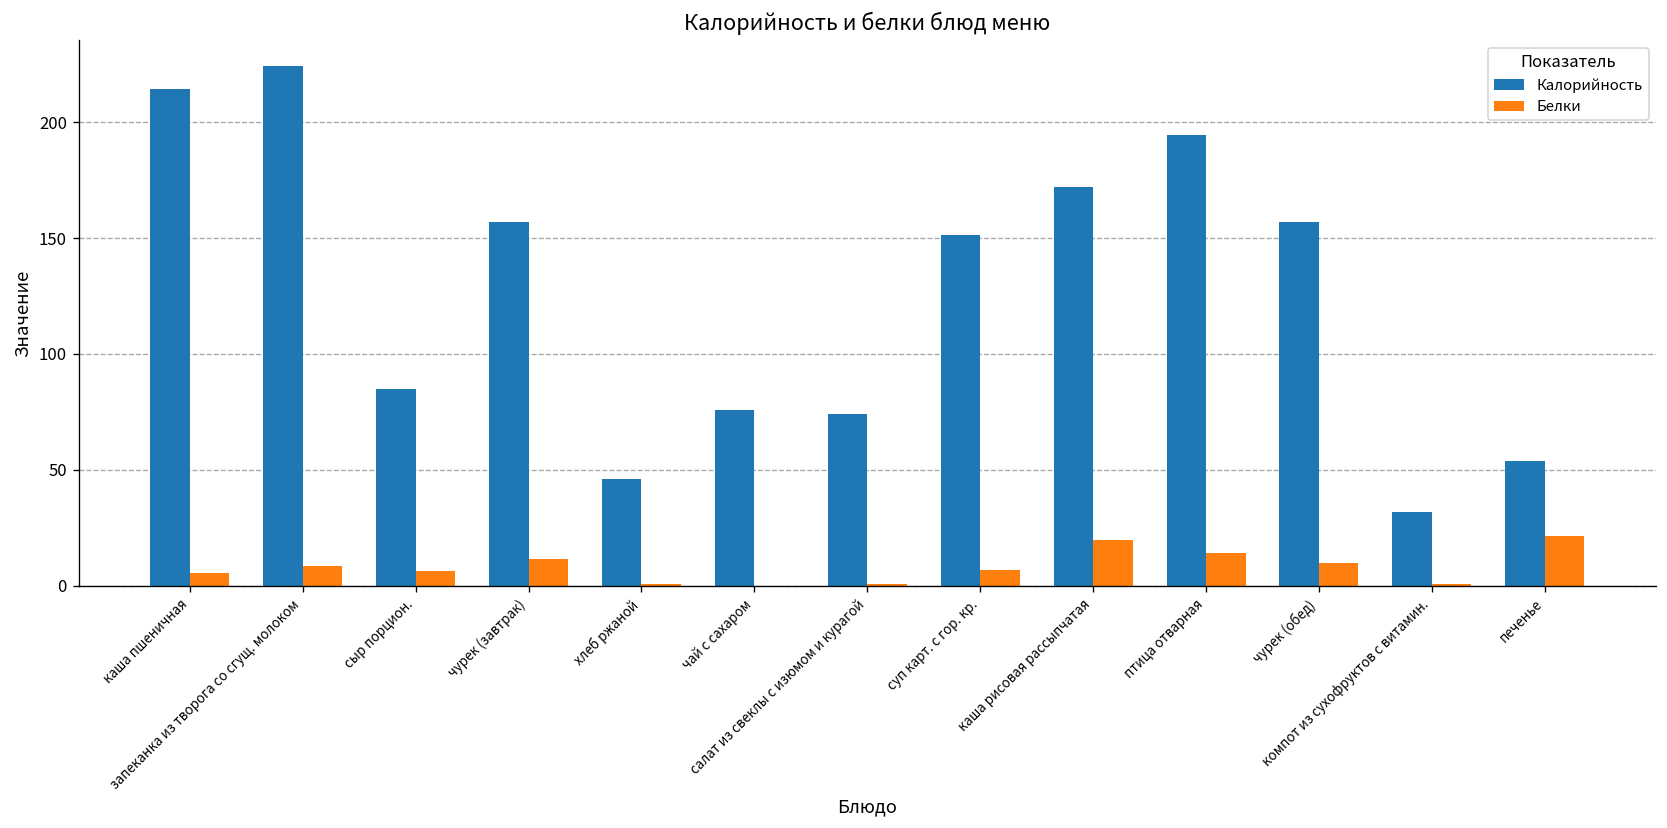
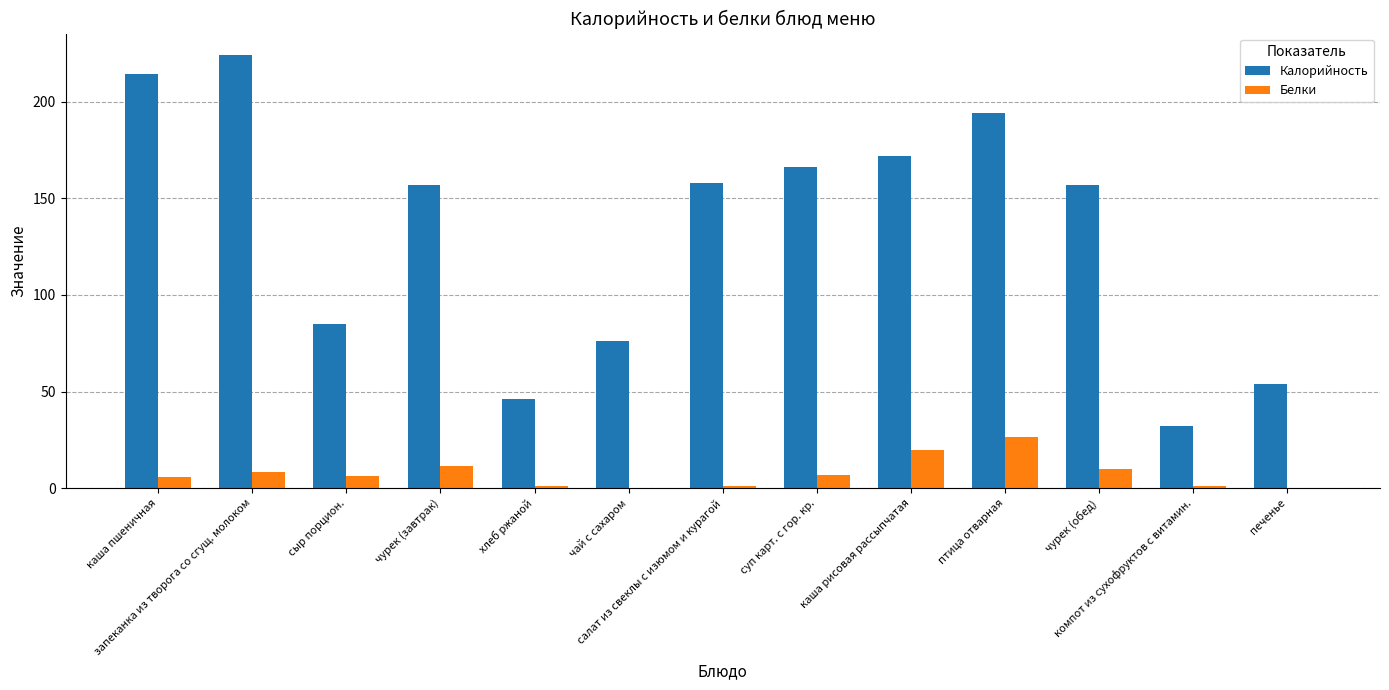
  {
    "Калорийность": {
      "каша пшеничная": 214,
      "запеканка из творога со сгущ. молоком": 224,
      "сыр порцион.": 85,
      "чурек (завтрак)": 157,
      "хлеб ржаной": 46,
      "чай с сахаром": 76,
-     "салат из свеклы с изюмом и курагой": 74,
-     "суп карт. с гор. кр.": 151,
+     "салат из свеклы с изюмом и курагой": 158,
+     "суп карт. с гор. кр.": 166,
      "каша рисовая рассыпчатая": 172,
      "птица отварная": 194,
      "чурек (обед)": 157,
      "компот из сухофруктов с витамин.": 32,
      "печенье": 54
    },
    "Белки": {
      "каша пшеничная": 6,
      "запеканка из творога со сгущ. молоком": 9,
      "сыр порцион.": 6,
      "чурек (завтрак)": 12,
      "чай с сахаром": 0,
      "суп карт. с гор. кр.": 7,
      "каша рисовая рассыпчатая": 20,
-     "птица отварная": 14,
+     "птица отварная": 26,
      "чурек (обед)": 10,
-     "печенье": 22
+     "печенье": 0
    }
  }
